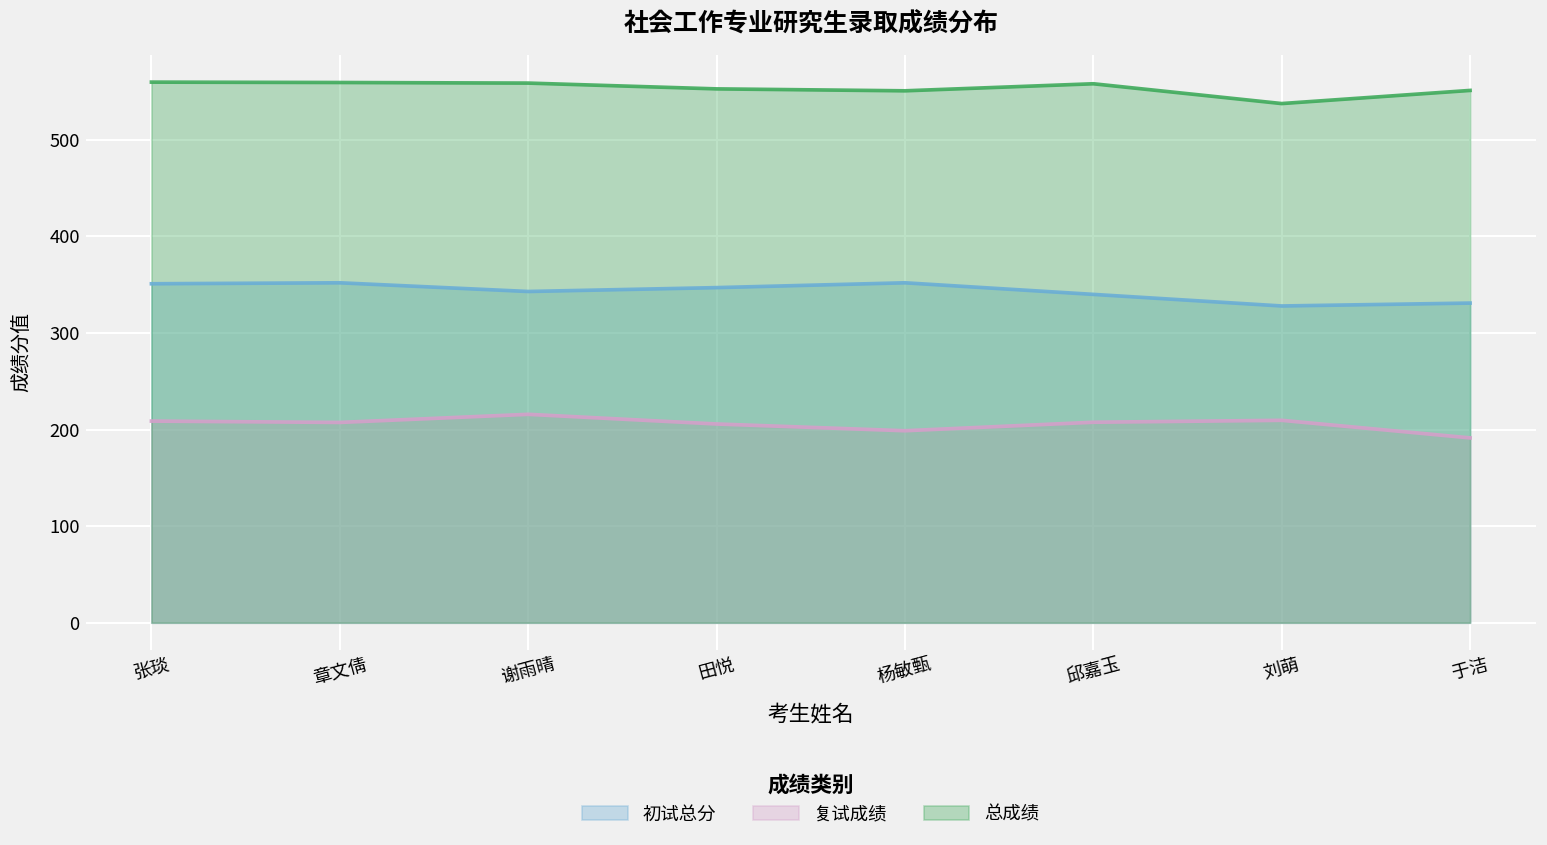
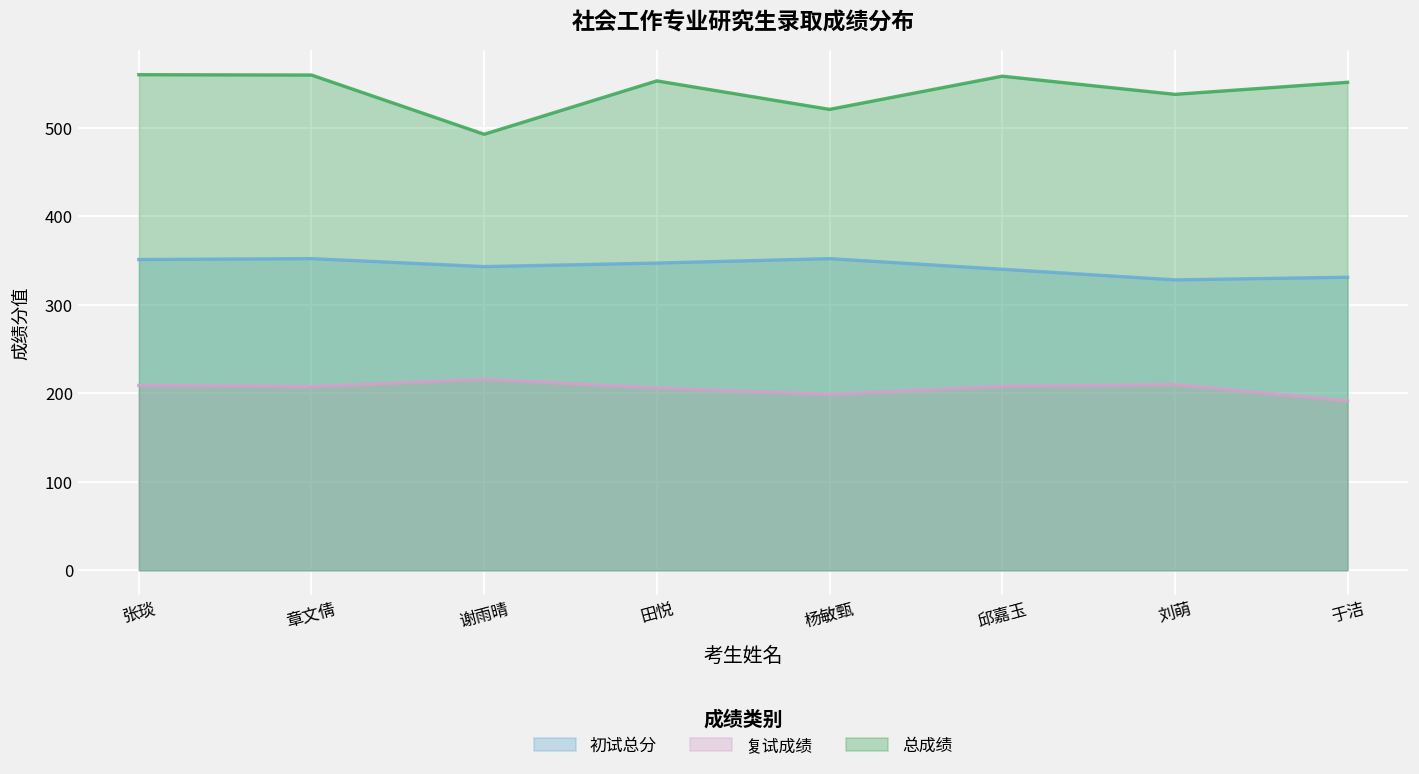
  {
    "总成绩": {
      "张琰": 560,
      "章文倩": 560,
-     "谢雨晴": 560,
+     "谢雨晴": 490,
      "田悦": 550,
-     "杨敏甄": 550,
+     "杨敏甄": 520,
      "邱嘉玉": 560,
      "刘萌": 540,
      "于洁": 550
    }
  }
